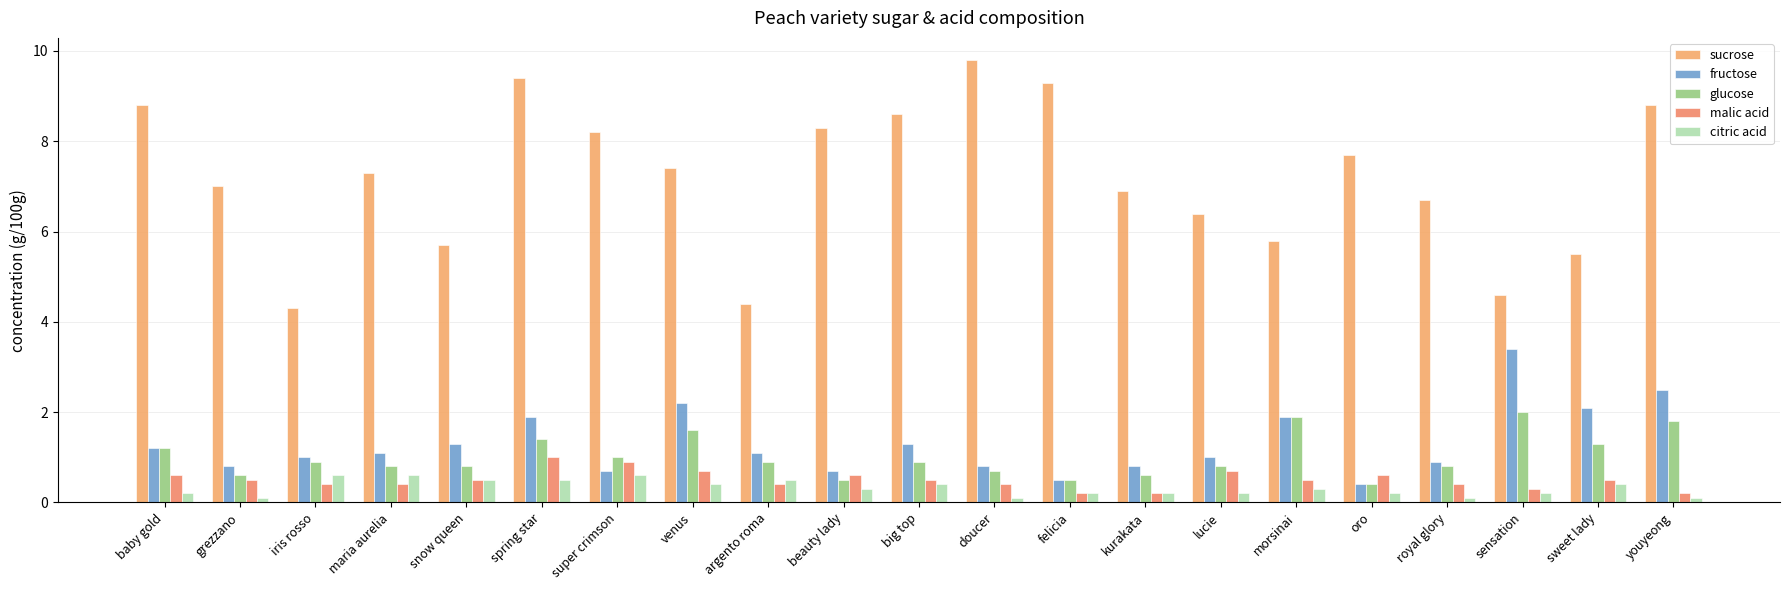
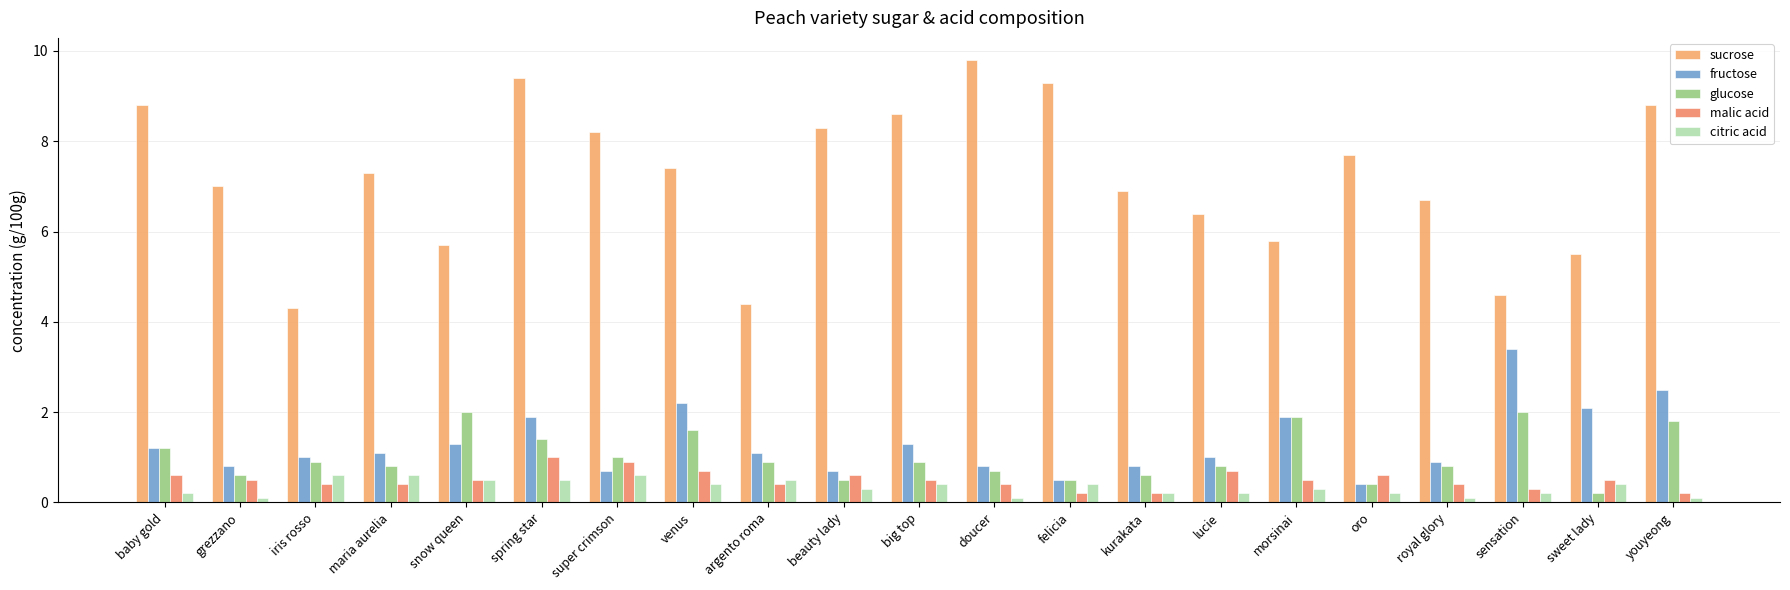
  {
    "fructose": {
      "baby gold": 1.2,
      "grezzano": 0.8,
      "iris rosso": 1.0,
      "maria aurelia": 1.1,
      "snow queen": 1.3,
      "spring star": 1.9,
      "super crimson": 0.7,
      "venus": 2.2,
      "argento roma": 1.1,
      "beauty lady": 0.7,
      "big top": 1.3,
      "doucer": 0.8,
      "felicia": 0.5,
      "kurakata": 0.8,
      "lucie": 1.0,
      "morsinai": 1.9,
      "oro": 0.4,
      "royal glory": 0.9,
      "sensation": 3.4,
      "sweet lady": 2.1,
      "youyeong": 2.5
    },
    "glucose": {
      "baby gold": 1.2,
      "grezzano": 0.6,
      "iris rosso": 0.9,
      "maria aurelia": 0.8,
-     "snow queen": 0.8,
+     "snow queen": 2.0,
      "spring star": 1.4,
      "super crimson": 1.0,
      "venus": 1.6,
      "argento roma": 0.9,
      "beauty lady": 0.5,
      "big top": 0.9,
      "doucer": 0.7,
      "felicia": 0.5,
      "kurakata": 0.6,
      "lucie": 0.8,
      "morsinai": 1.9,
      "oro": 0.4,
      "royal glory": 0.8,
      "sensation": 2.0,
-     "sweet lady": 1.3,
+     "sweet lady": 0.2,
      "youyeong": 1.8
    },
    "citric acid": {
      "baby gold": 0.2,
      "grezzano": 0.1,
      "iris rosso": 0.6,
      "maria aurelia": 0.6,
      "snow queen": 0.5,
      "spring star": 0.5,
      "super crimson": 0.6,
      "venus": 0.4,
      "argento roma": 0.5,
      "beauty lady": 0.3,
      "big top": 0.4,
      "doucer": 0.1,
-     "felicia": 0.2,
+     "felicia": 0.4,
      "kurakata": 0.2,
      "lucie": 0.2,
      "morsinai": 0.3,
      "oro": 0.2,
      "royal glory": 0.1,
      "sensation": 0.2,
      "sweet lady": 0.4,
      "youyeong": 0.1
    }
  }
